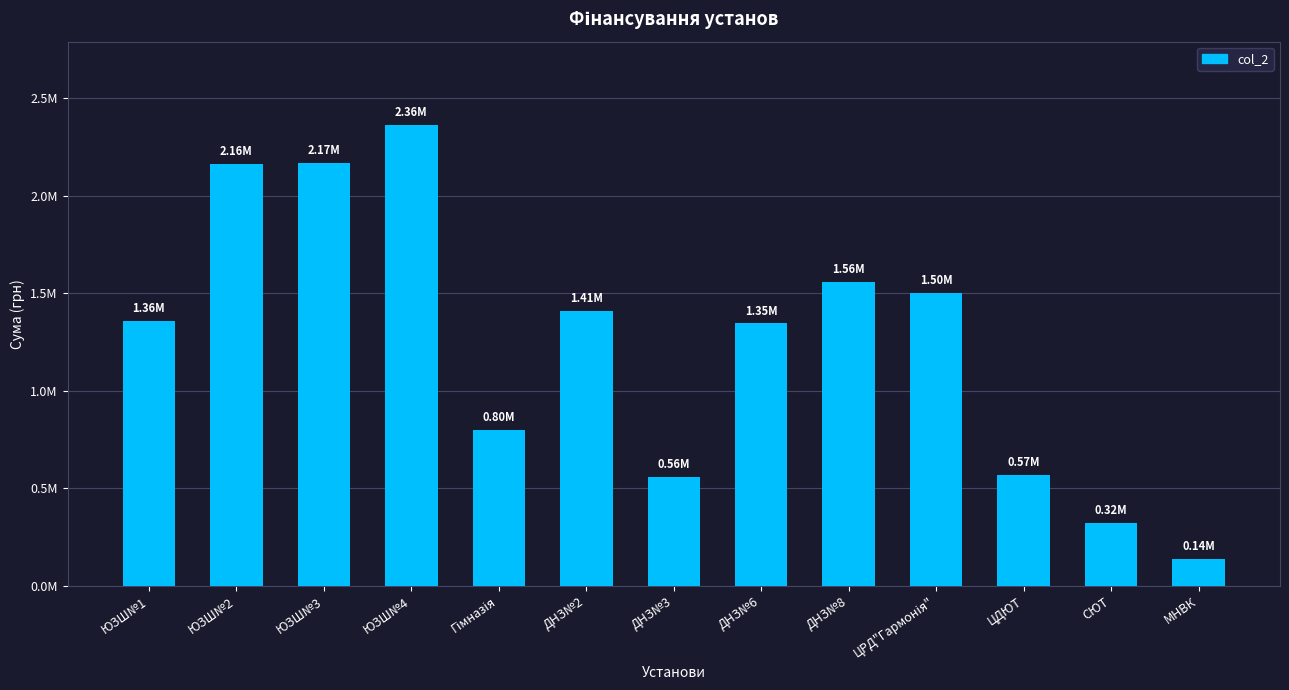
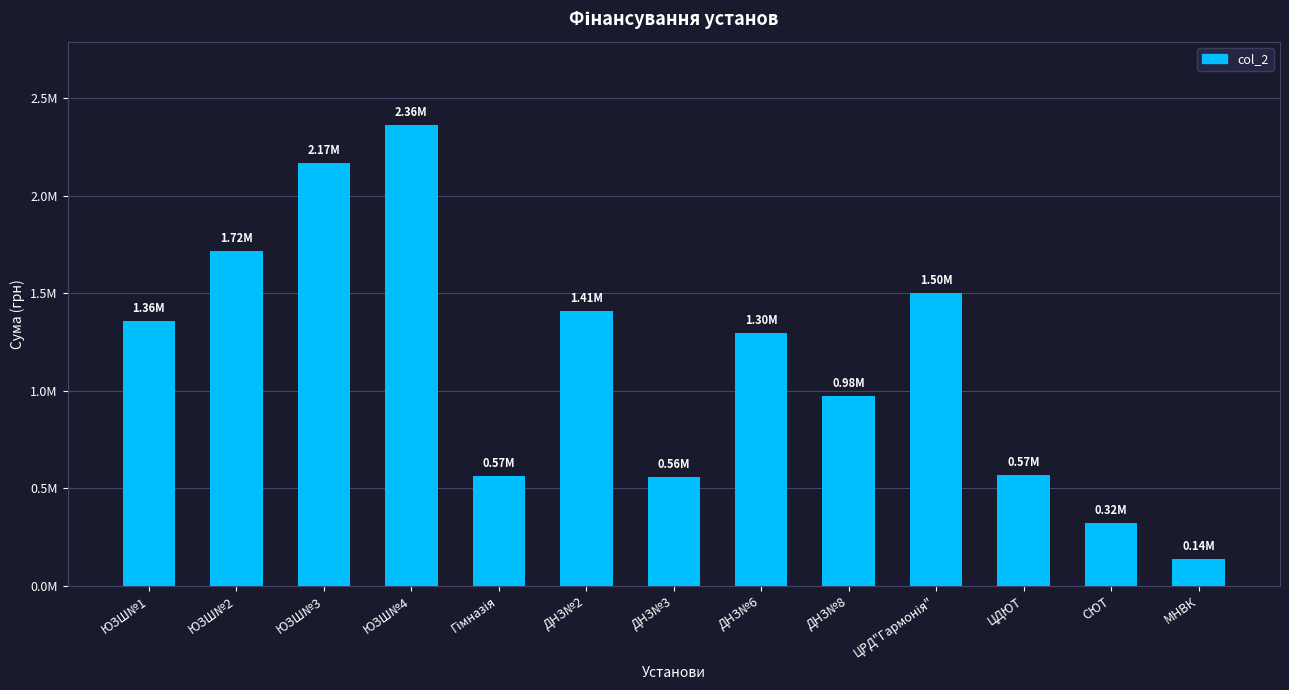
  {
    "ЮЗШ№1": "1.36M",
-   "ЮЗШ№2": "2.16M",
+   "ЮЗШ№2": "1.72M",
    "ЮЗШ№3": "2.17M",
    "ЮЗШ№4": "2.36M",
-   "Гімназія": "0.80M",
+   "Гімназія": "0.57M",
    "ДНЗ№2": "1.41M",
    "ДНЗ№3": "0.56M",
-   "ДНЗ№6": "1.35M",
-   "ДНЗ№8": "1.56M",
+   "ДНЗ№6": "1.30M",
+   "ДНЗ№8": "0.98M",
    "ЦРД\"Гармонія\"": "1.50M",
    "ЦДЮТ": "0.57M",
    "СЮТ": "0.32M",
    "МНВК": "0.14M"
  }
